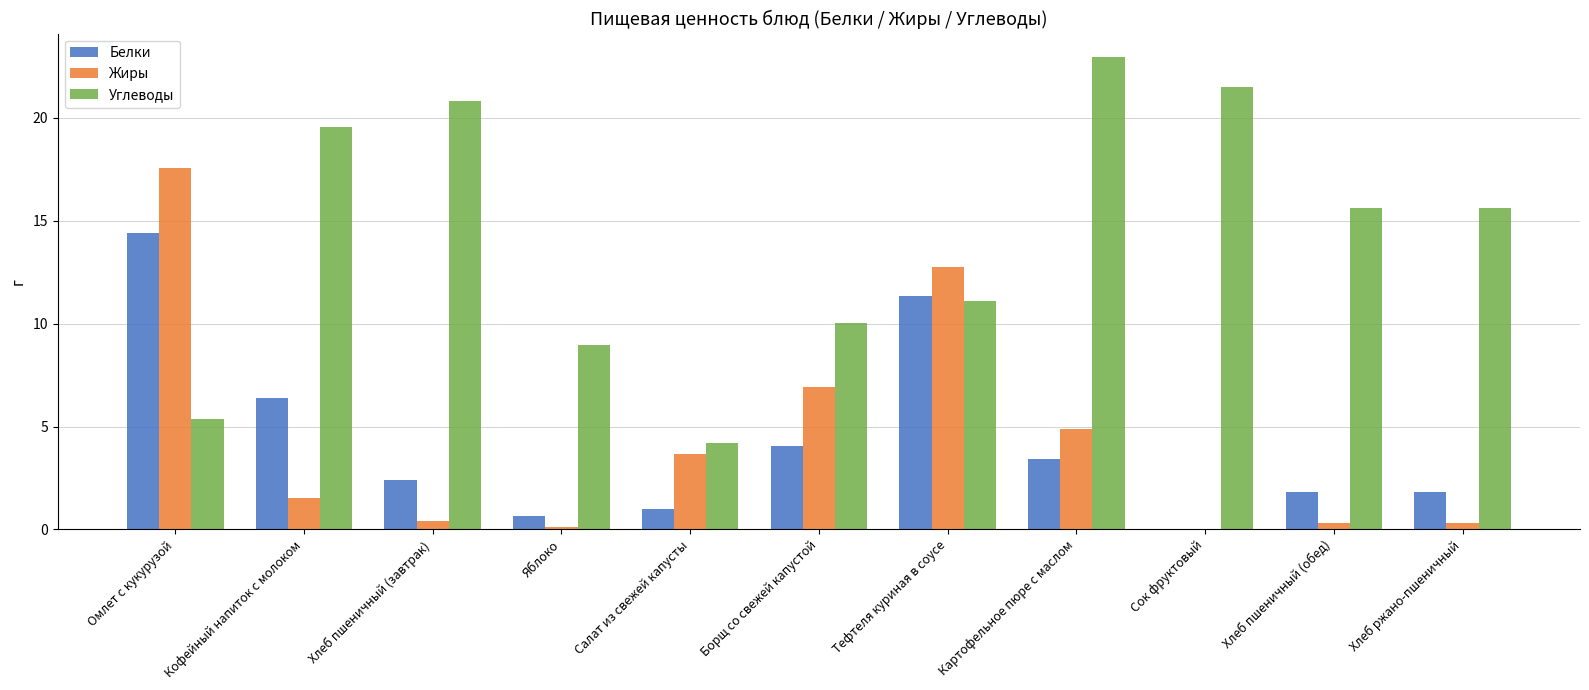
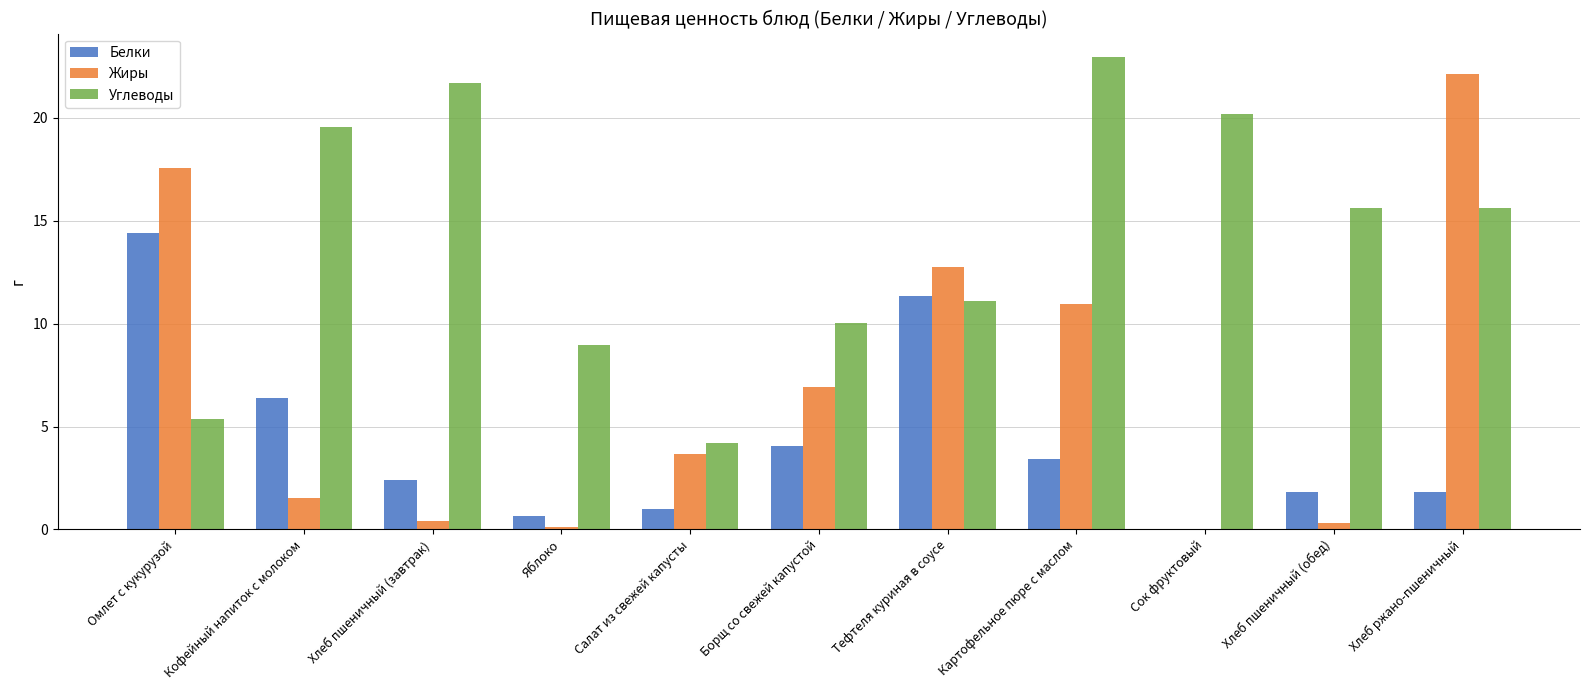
  {
    "Белки": {
      "Омлет с кукурузой": 14.4,
      "Кофейный напиток с молоком": 6.4,
      "Хлеб пшеничный (завтрак)": 2.4,
      "Яблоко": 0.7,
      "Салат из свежей капусты": 1.0,
      "Борщ со свежей капустой": 4.1,
      "Тефтеля куриная в соусе": 11.3,
      "Картофельное пюре с маслом": 3.4,
      "Сок фруктовый": 0.0,
      "Хлеб пшеничный (обед)": 1.8,
      "Хлеб ржано-пшеничный": 1.8
    },
    "Жиры": {
      "Омлет с кукурузой": 17.5,
      "Кофейный напиток с молоком": 1.5,
      "Хлеб пшеничный (завтрак)": 0.4,
      "Салат из свежей капусты": 3.7,
      "Борщ со свежей капустой": 6.9,
      "Тефтеля куриная в соусе": 12.7,
-     "Картофельное пюре с маслом": 4.9,
+     "Картофельное пюре с маслом": 10.9,
      "Сок фруктовый": 0.0,
      "Хлеб пшеничный (обед)": 0.3,
-     "Хлеб ржано-пшеничный": 0.3
+     "Хлеб ржано-пшеничный": 22.1
    },
    "Углеводы": {
      "Омлет с кукурузой": 5.4,
      "Кофейный напиток с молоком": 19.5,
-     "Хлеб пшеничный (завтрак)": 20.8,
+     "Хлеб пшеничный (завтрак)": 21.7,
      "Яблоко": 9.0,
      "Салат из свежей капусты": 4.2,
      "Борщ со свежей капустой": 10.0,
      "Тефтеля куриная в соусе": 11.1,
      "Картофельное пюре с маслом": 22.9,
-     "Сок фруктовый": 21.5,
+     "Сок фруктовый": 20.2,
      "Хлеб пшеничный (обед)": 15.6,
      "Хлеб ржано-пшеничный": 15.6
    }
  }
